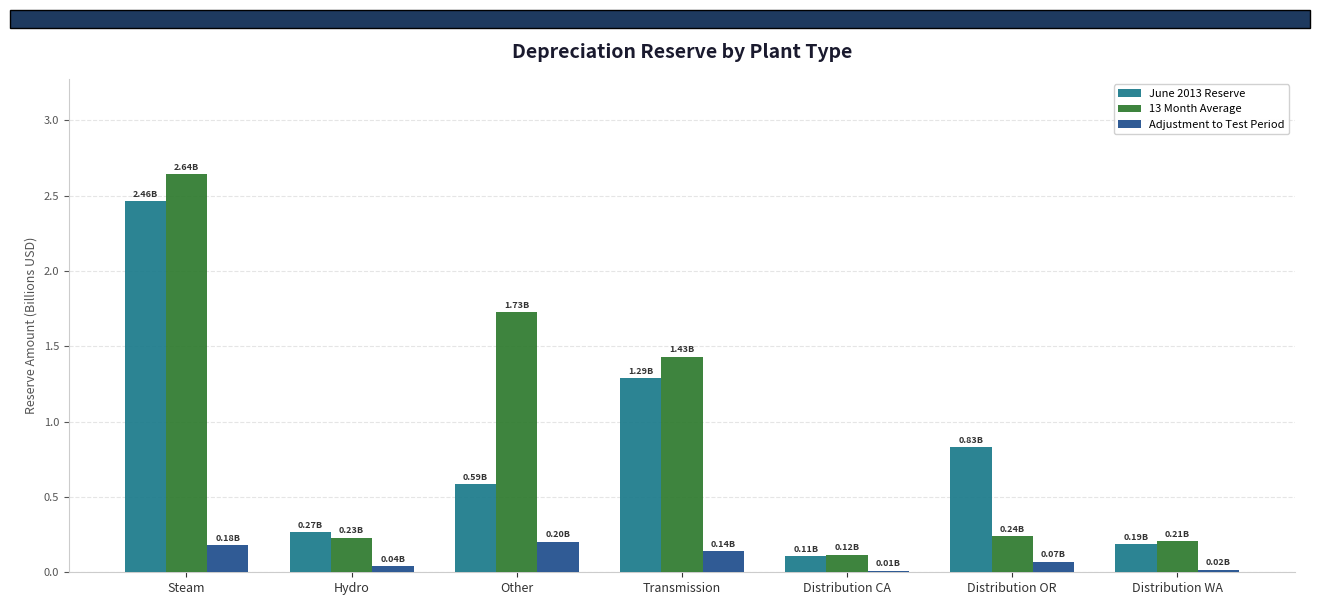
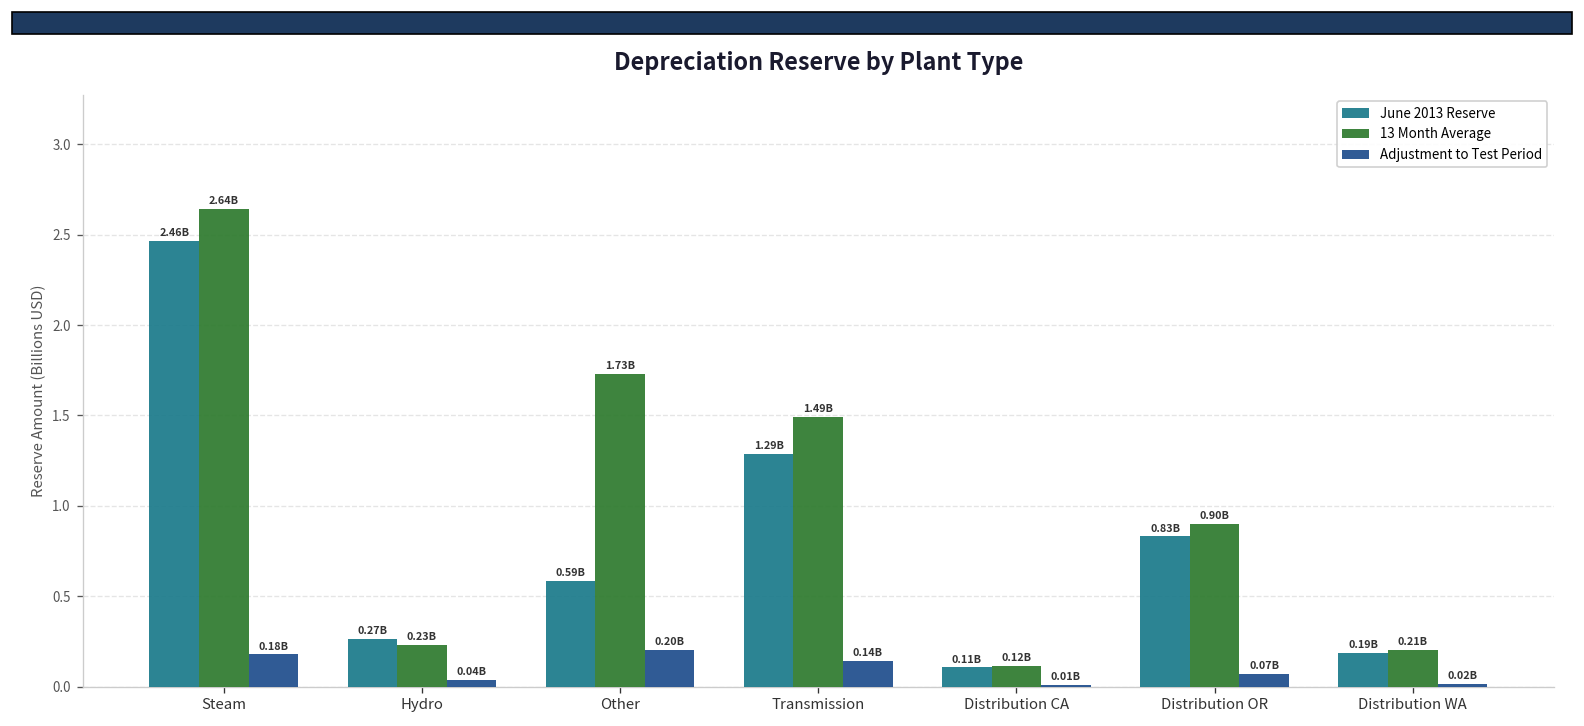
  {
    "13 Month Average": {
      "Steam": "2.64B",
      "Hydro": "0.23B",
      "Other": "1.73B",
-     "Transmission": "1.43B",
+     "Transmission": "1.49B",
      "Distribution CA": "0.12B",
-     "Distribution OR": "0.24B",
+     "Distribution OR": "0.90B",
      "Distribution WA": "0.21B"
    }
  }
